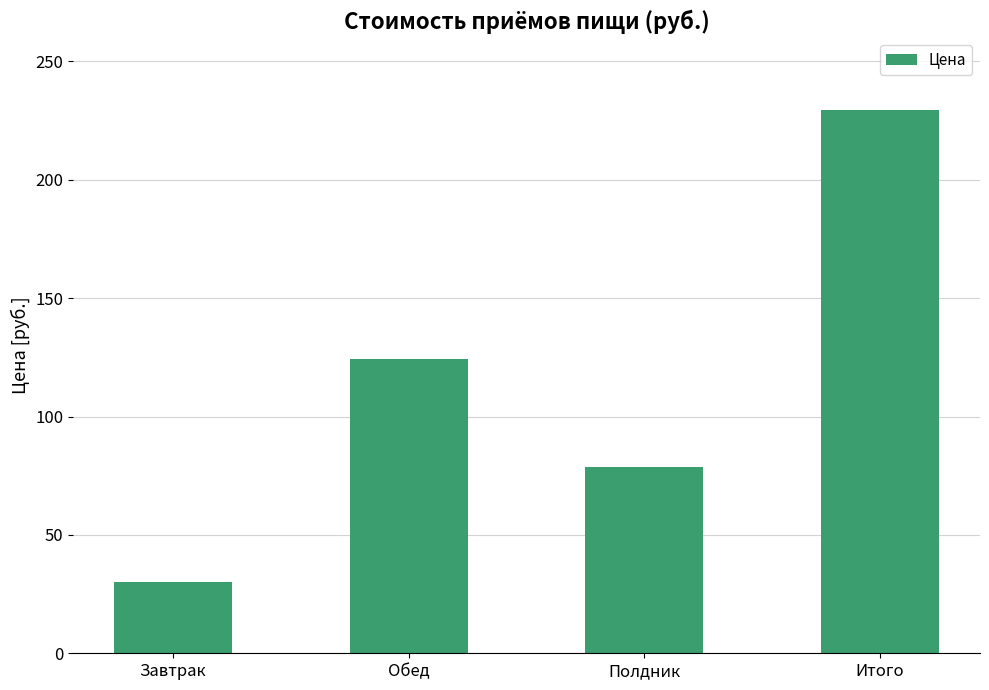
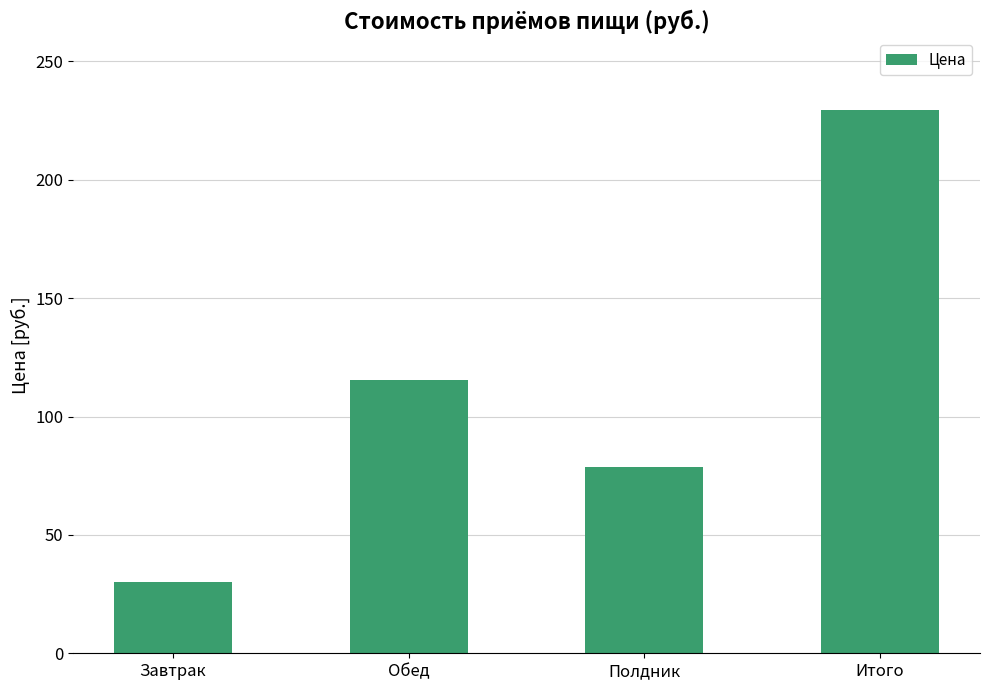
  {
    "Завтрак": 30,
-   "Обед": 124,
+   "Обед": 116,
    "Полдник": 79,
    "Итого": 230
  }
